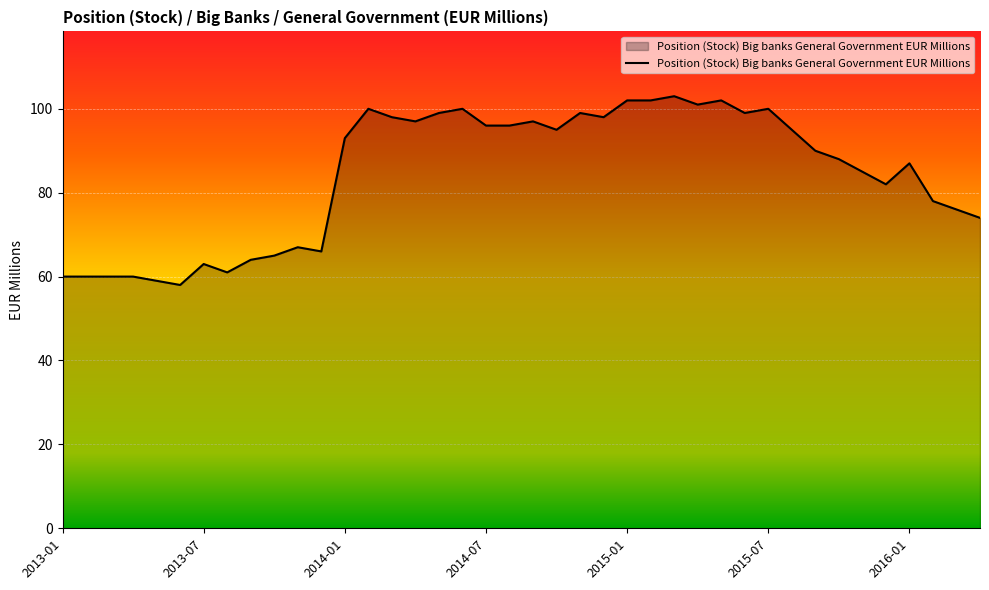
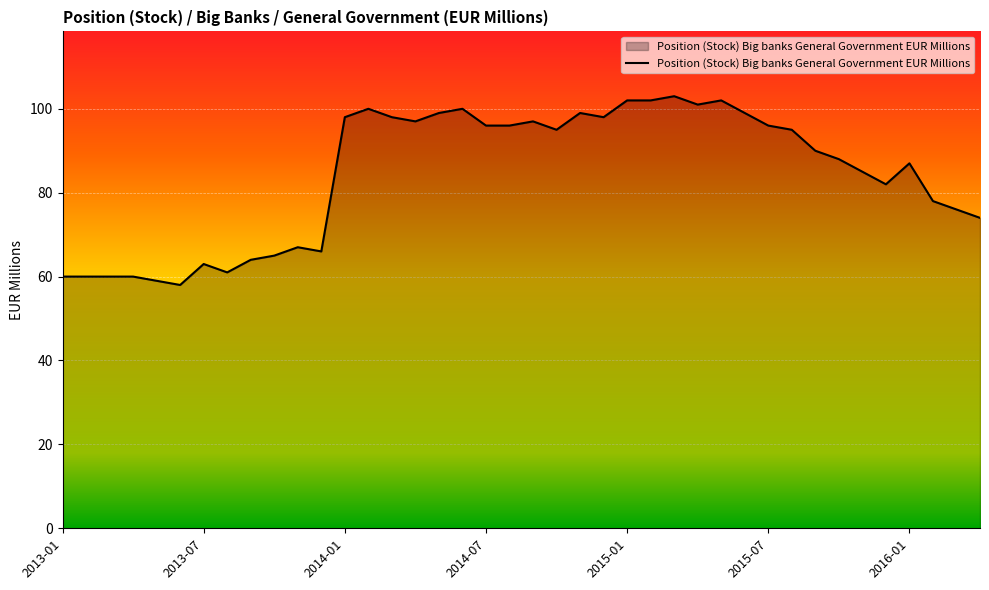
  {
    "2013-01": 60,
    "2013-07": 63,
-   "2014-01": 93,
+   "2014-01": 98,
    "2014-07": 96,
    "2015-01": 102,
-   "2015-07": 100,
+   "2015-07": 96,
    "2016-01": 87
  }
